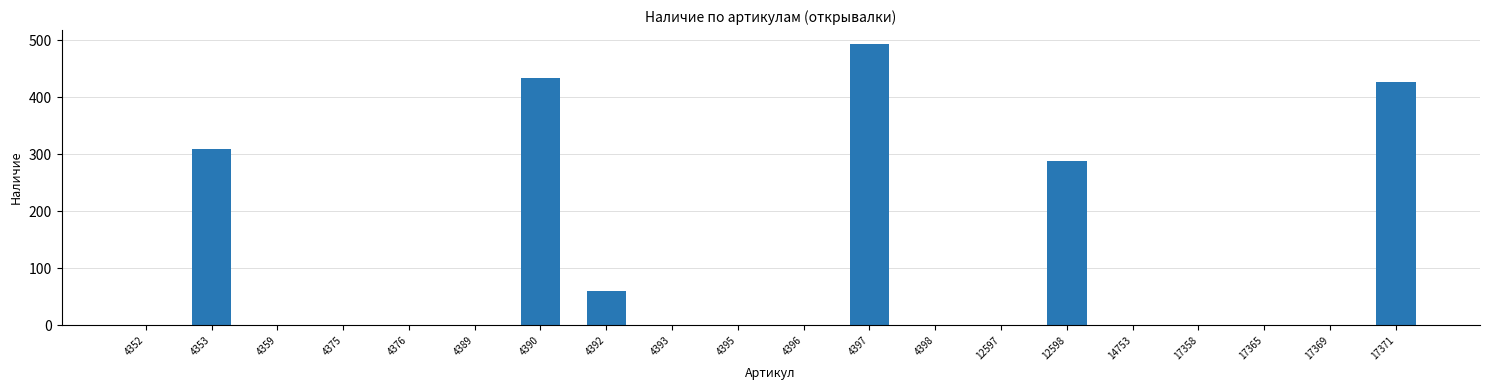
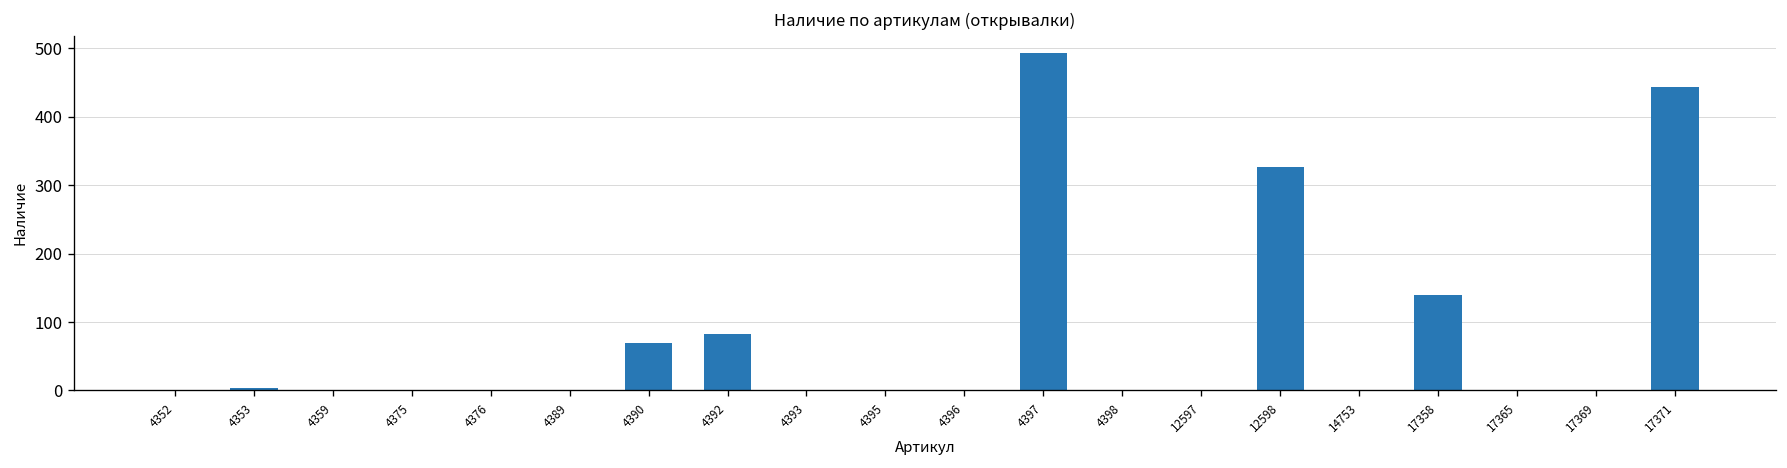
  {
    "4352": 0,
-   "4353": 310,
+   "4353": 0,
    "4359": 0,
    "4375": 0,
    "4376": 0,
    "4389": 0,
-   "4390": 430,
-   "4392": 60,
+   "4390": 70,
+   "4392": 80,
    "4393": 0,
    "4395": 0,
    "4396": 0,
    "4397": 490,
    "4398": 0,
    "12597": 0,
-   "12598": 290,
+   "12598": 330,
    "14753": 0,
-   "17358": 0,
+   "17358": 140,
    "17365": 0,
    "17369": 0,
-   "17371": 430
+   "17371": 440
  }
